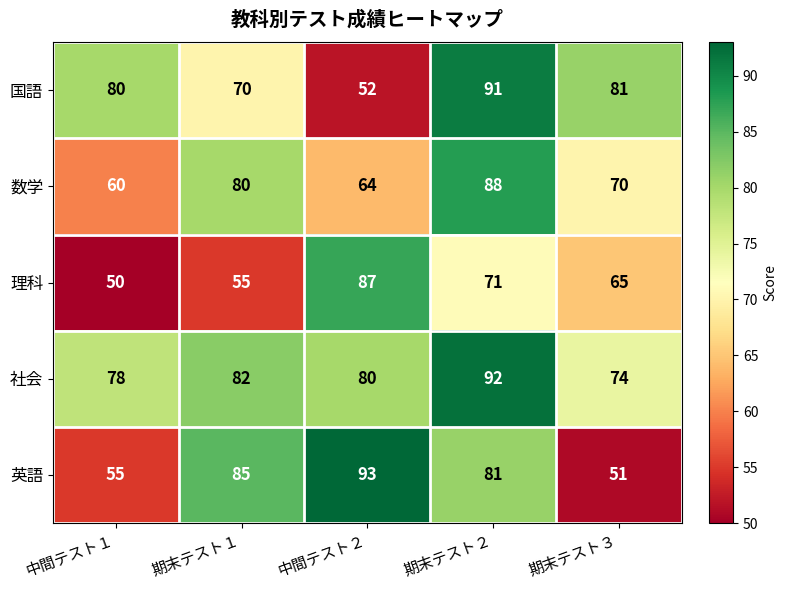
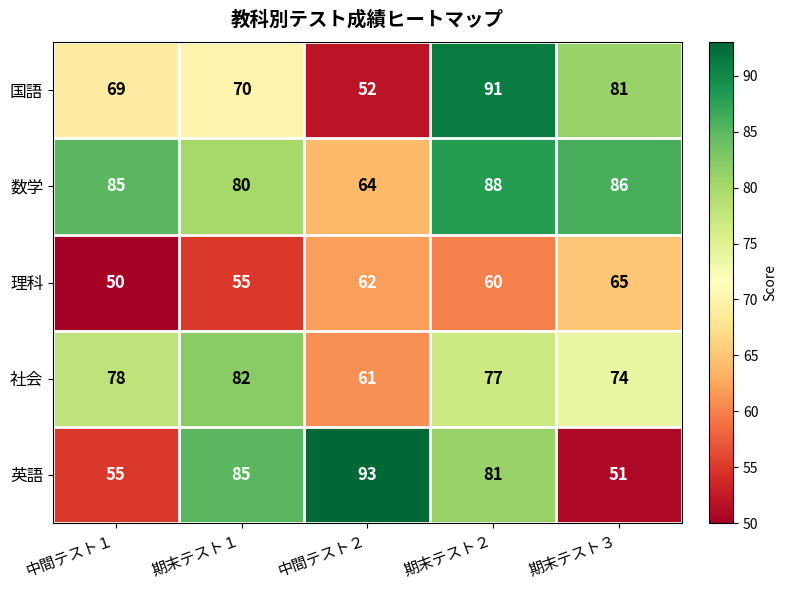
  {
    "国語": {
-     "中間テスト１": 80,
+     "中間テスト１": 69,
      "期末テスト１": 70,
      "中間テスト２": 52,
      "期末テスト２": 91,
      "期末テスト３": 81
    },
    "数学": {
-     "中間テスト１": 60,
+     "中間テスト１": 85,
      "期末テスト１": 80,
      "中間テスト２": 64,
      "期末テスト２": 88,
-     "期末テスト３": 70
+     "期末テスト３": 86
    },
    "理科": {
      "中間テスト１": 50,
      "期末テスト１": 55,
-     "中間テスト２": 87,
-     "期末テスト２": 71,
+     "中間テスト２": 62,
+     "期末テスト２": 60,
      "期末テスト３": 65
    },
    "社会": {
      "中間テスト１": 78,
      "期末テスト１": 82,
-     "中間テスト２": 80,
-     "期末テスト２": 92,
+     "中間テスト２": 61,
+     "期末テスト２": 77,
      "期末テスト３": 74
    },
    "英語": {
      "中間テスト１": 55,
      "期末テスト１": 85,
      "中間テスト２": 93,
      "期末テスト２": 81,
      "期末テスト３": 51
    }
  }
